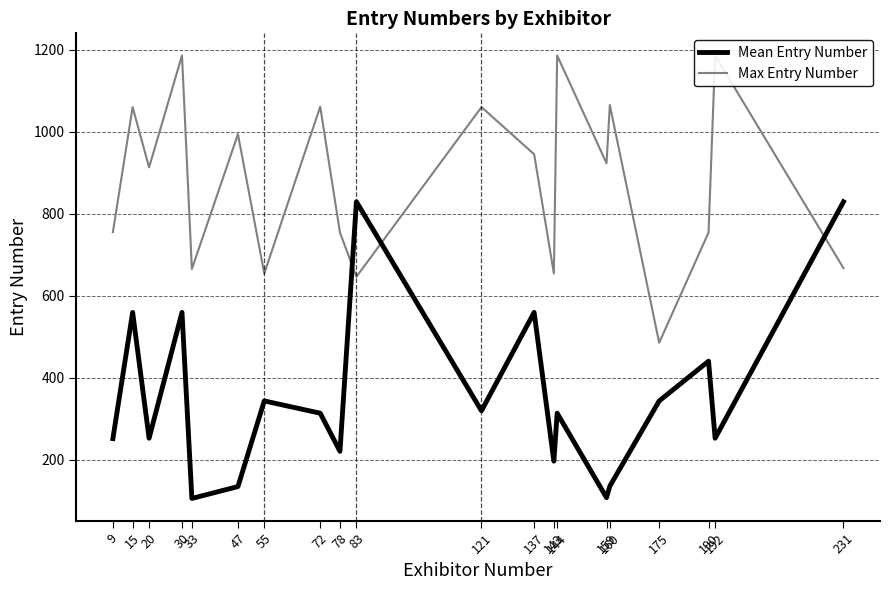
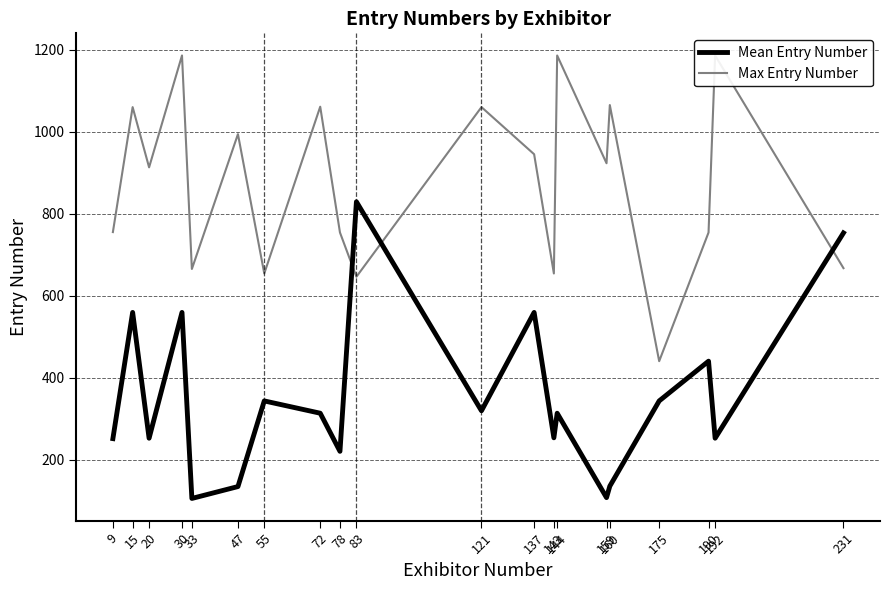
  {
    "Mean Entry Number": {
      "9": 250,
      "15": 560,
      "20": 250,
      "30": 560,
      "33": 110,
      "47": 130,
      "55": 340,
      "72": 310,
      "78": 220,
      "83": 830,
      "121": 320,
      "137": 560,
-     "143": 200,
+     "143": 250,
      "144": 310,
      "159": 110,
      "160": 140,
      "175": 340,
      "190": 440,
      "192": 250,
-     "231": 830
+     "231": 750
    },
    "Max Entry Number": {
      "9": 760,
      "15": 1060,
      "20": 910,
      "30": 1190,
      "33": 670,
      "47": 990,
      "55": 650,
      "72": 1060,
      "78": 750,
      "83": 650,
      "121": 1060,
      "137": 950,
      "143": 650,
      "144": 1190,
      "159": 920,
      "160": 1070,
-     "175": 490,
+     "175": 440,
      "190": 750,
      "231": 670
    }
  }
